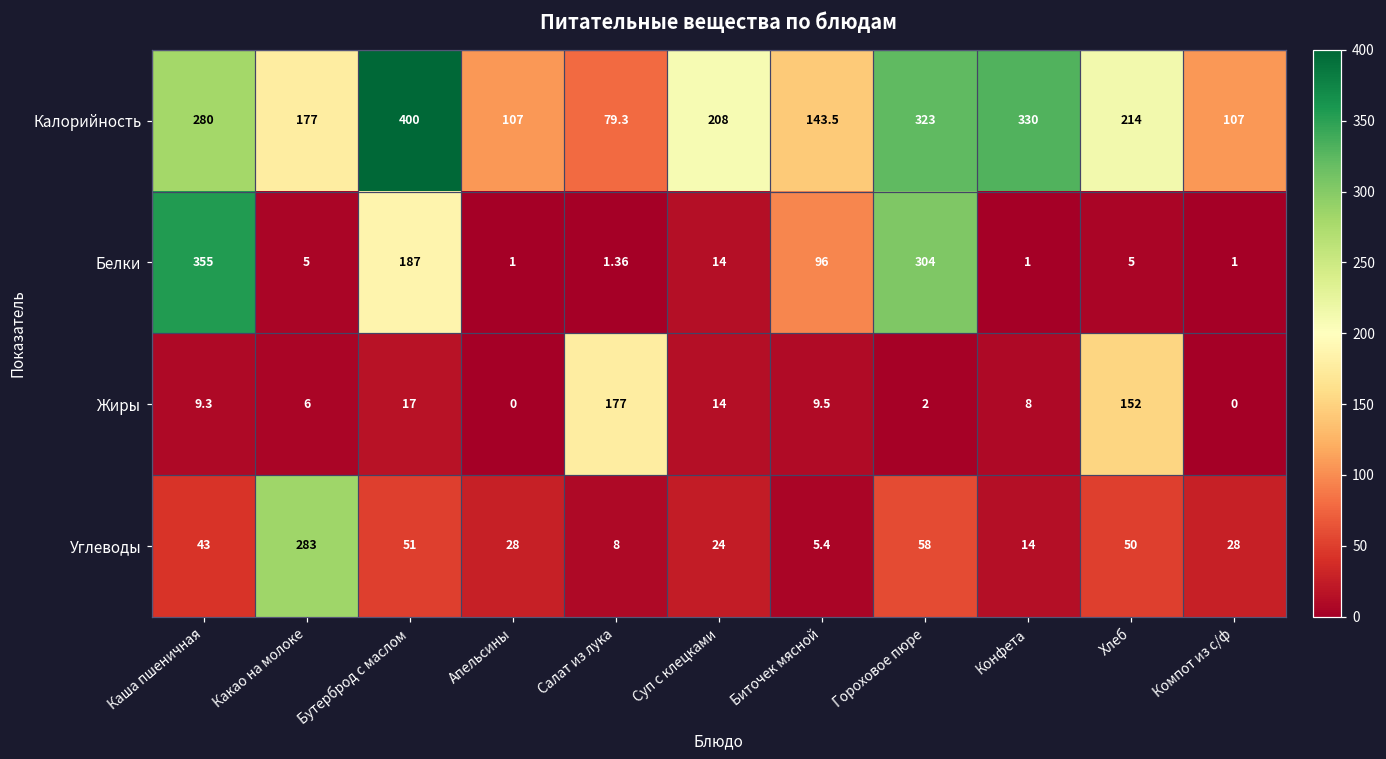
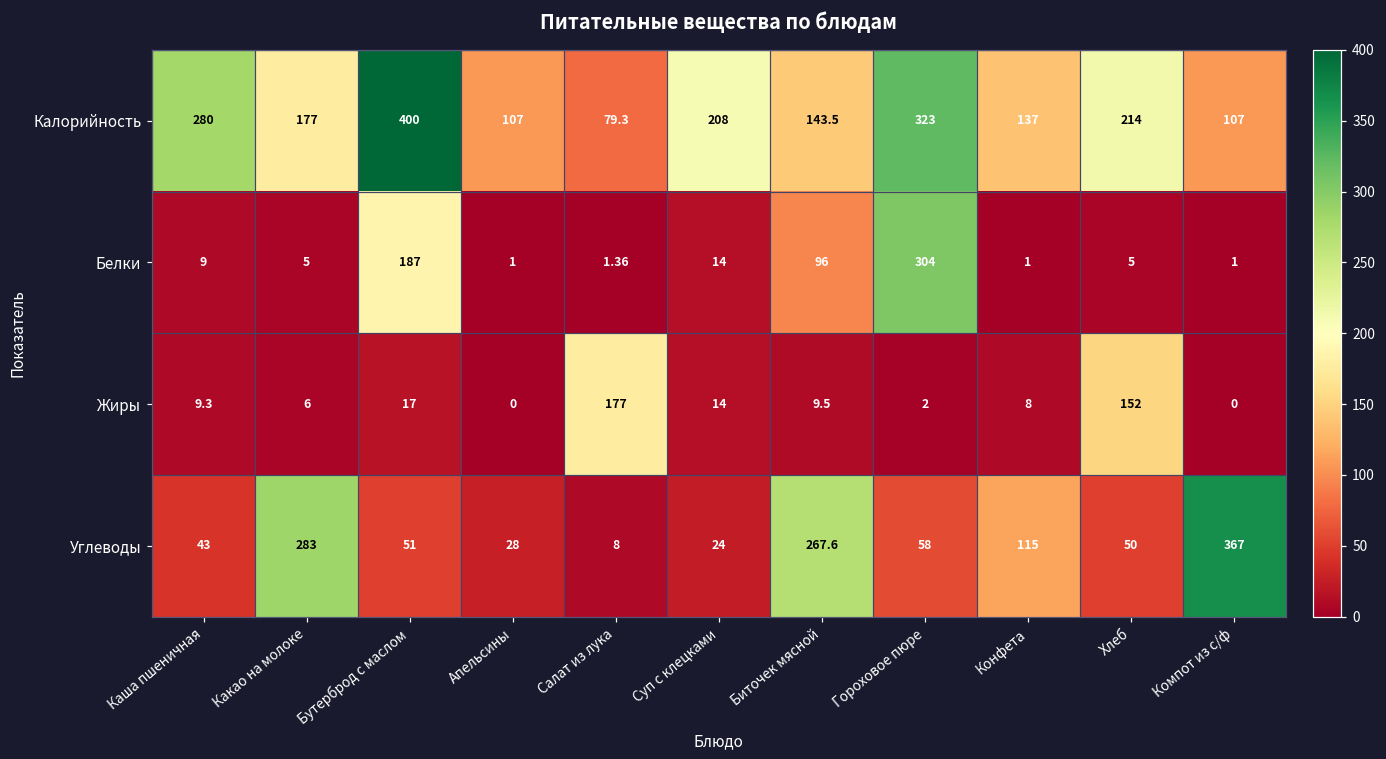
  {
    "Калорийность": {
      "Каша пшеничная": 280,
      "Какао на молоке": 177,
      "Бутерброд с маслом": 400,
      "Апельсины": 107,
      "Салат из лука": 79.3,
      "Суп с клецками": 208,
      "Биточек мясной": 143.5,
      "Гороховое пюре": 323,
-     "Конфета": 330,
+     "Конфета": 137,
      "Хлеб": 214,
      "Компот из с/ф": 107
    },
    "Белки": {
-     "Каша пшеничная": 355,
+     "Каша пшеничная": 9,
      "Какао на молоке": 5,
      "Бутерброд с маслом": 187,
      "Апельсины": 1,
      "Салат из лука": 1.36,
      "Суп с клецками": 14,
      "Биточек мясной": 96,
      "Гороховое пюре": 304,
      "Конфета": 1,
      "Хлеб": 5,
      "Компот из с/ф": 1
    },
    "Жиры": {
      "Каша пшеничная": 9.3,
      "Какао на молоке": 6,
      "Бутерброд с маслом": 17,
      "Апельсины": 0,
      "Салат из лука": 177,
      "Суп с клецками": 14,
      "Биточек мясной": 9.5,
      "Гороховое пюре": 2,
      "Конфета": 8,
      "Хлеб": 152,
      "Компот из с/ф": 0
    },
    "Углеводы": {
      "Каша пшеничная": 43,
      "Какао на молоке": 283,
      "Бутерброд с маслом": 51,
      "Апельсины": 28,
      "Салат из лука": 8,
      "Суп с клецками": 24,
-     "Биточек мясной": 5.4,
+     "Биточек мясной": 267.6,
      "Гороховое пюре": 58,
-     "Конфета": 14,
+     "Конфета": 115,
      "Хлеб": 50,
-     "Компот из с/ф": 28
+     "Компот из с/ф": 367
    }
  }
